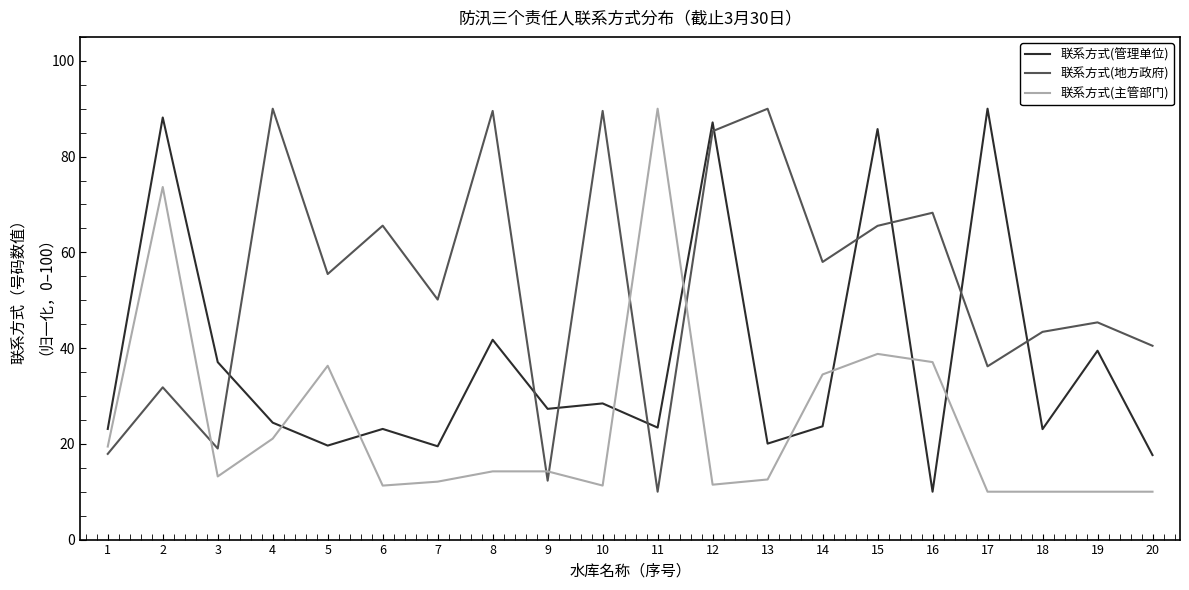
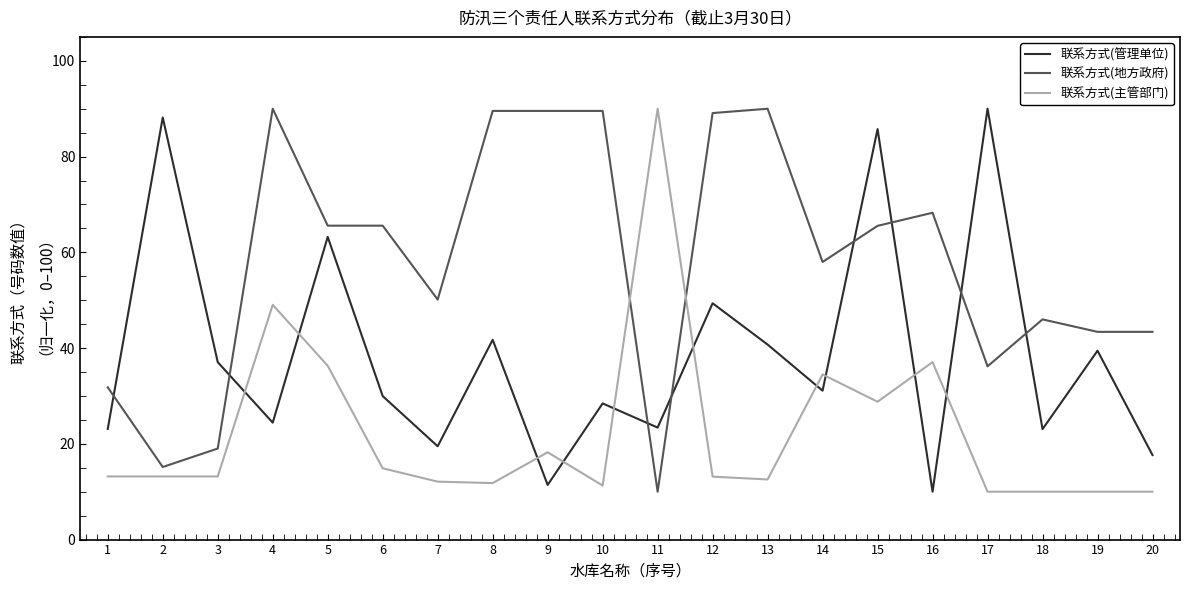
  {
    "联系方式(管理单位)": {
      "1": 23,
      "2": 88,
      "3": 37,
      "4": 24,
-     "5": 20,
-     "6": 23,
+     "5": 63,
+     "6": 30,
      "7": 19,
      "8": 42,
-     "9": 27,
+     "9": 11,
      "10": 28,
      "11": 23,
-     "12": 87,
-     "13": 20,
-     "14": 24,
+     "12": 49,
+     "13": 41,
+     "14": 31,
      "15": 86,
      "16": 10,
      "17": 90,
      "18": 23,
      "19": 39,
      "20": 18
    },
    "联系方式(地方政府)": {
-     "1": 18,
-     "2": 32,
+     "1": 32,
+     "2": 15,
      "3": 19,
      "4": 90,
-     "5": 55,
+     "5": 66,
      "6": 66,
      "7": 50,
      "8": 90,
-     "9": 12,
+     "9": 90,
      "10": 90,
      "11": 10,
-     "12": 85,
+     "12": 89,
      "13": 90,
      "14": 58,
      "15": 66,
      "16": 68,
      "17": 36,
-     "18": 43,
-     "19": 45,
-     "20": 40
+     "18": 46,
+     "19": 43,
+     "20": 43
    },
    "联系方式(主管部门)": {
-     "1": 19,
-     "2": 74,
+     "1": 13,
+     "2": 13,
      "3": 13,
-     "4": 21,
+     "4": 49,
      "5": 36,
-     "6": 11,
+     "6": 15,
      "7": 12,
-     "8": 14,
-     "9": 14,
+     "8": 12,
+     "9": 18,
      "10": 11,
      "11": 90,
-     "12": 11,
+     "12": 13,
      "13": 13,
      "14": 34,
-     "15": 39,
+     "15": 29,
      "16": 37,
      "17": 10,
      "18": 10,
      "19": 10,
      "20": 10
    }
  }
